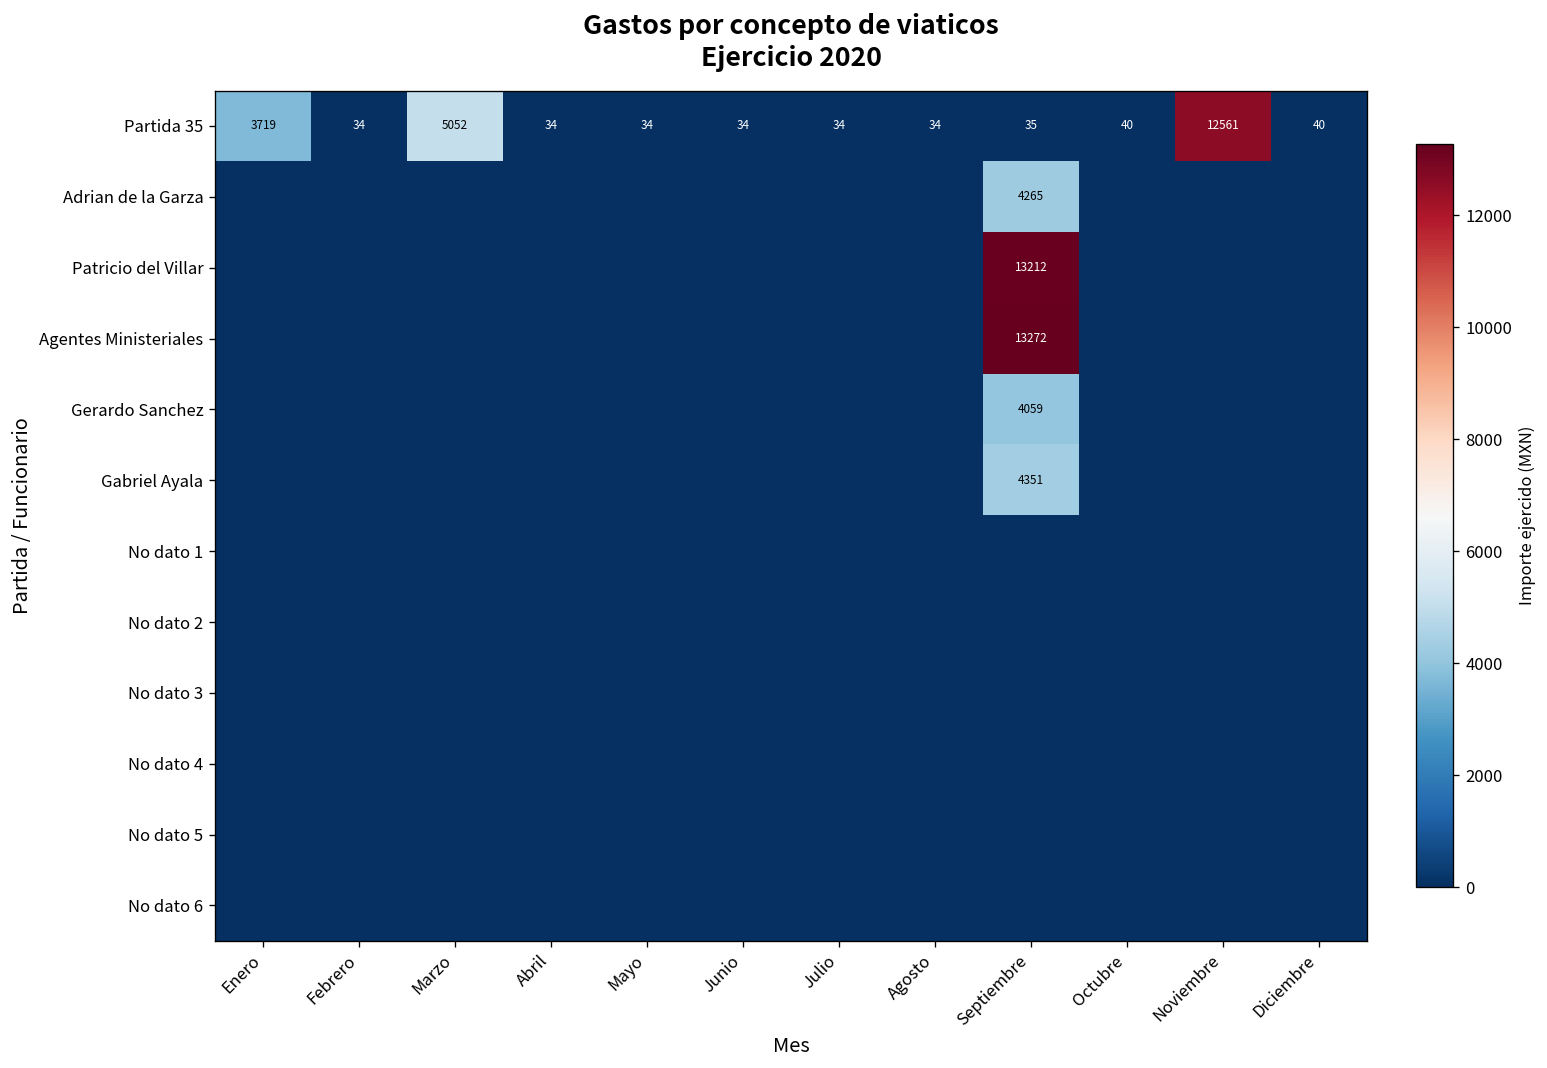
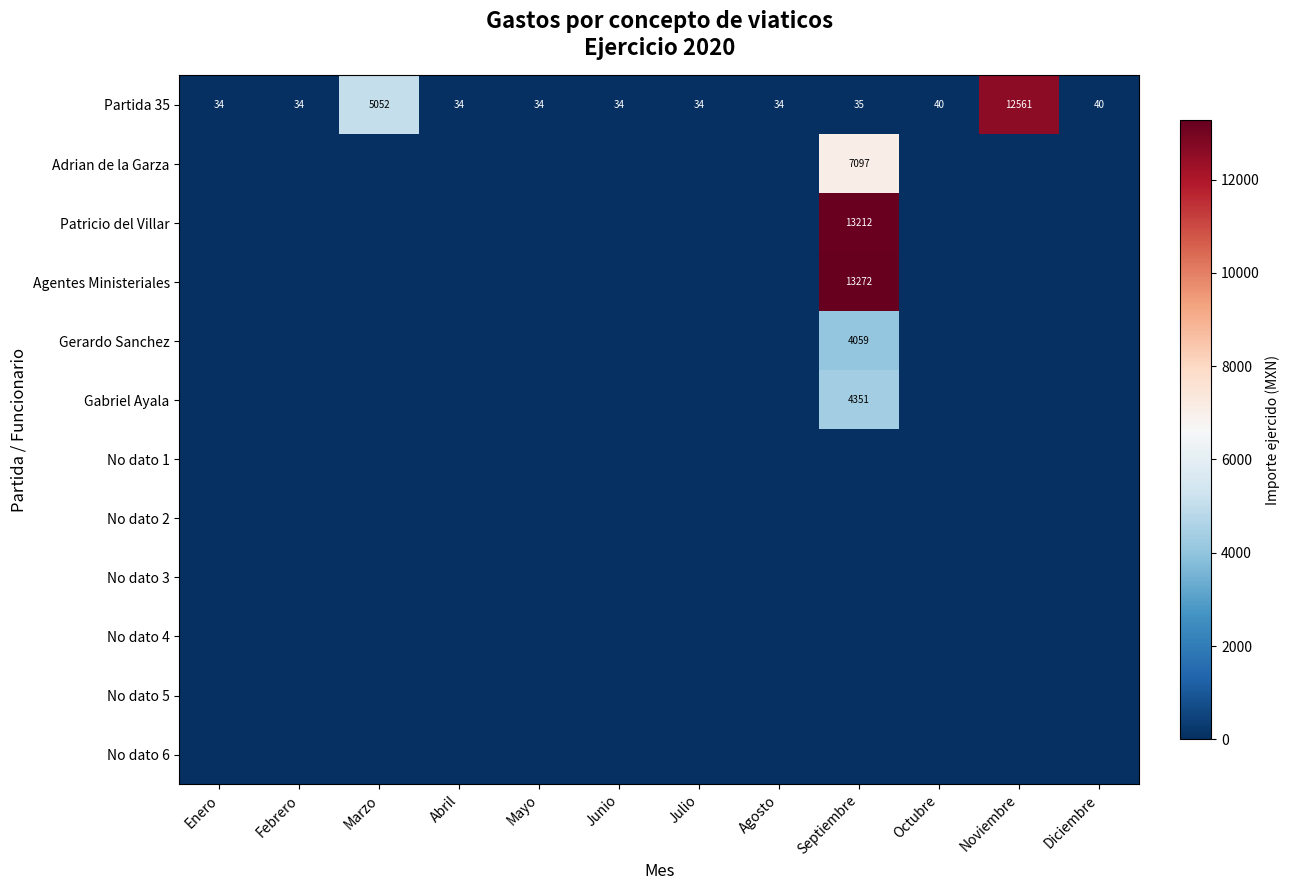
  {
    "Partida 35": {
-     "Enero": 3719,
+     "Enero": 34,
      "Febrero": 34,
      "Marzo": 5052,
      "Abril": 34,
      "Mayo": 34,
      "Junio": 34,
      "Julio": 34,
      "Agosto": 34,
      "Septiembre": 35,
      "Octubre": 40,
      "Noviembre": 12561,
      "Diciembre": 40
    },
    "Adrian de la Garza": {
-     "Septiembre": 4265
+     "Septiembre": 7097
    },
    "Patricio del Villar": {
      "Septiembre": 13212
    },
    "Agentes Ministeriales": {
      "Septiembre": 13272
    },
    "Gerardo Sanchez": {
      "Septiembre": 4059
    },
    "Gabriel Ayala": {
      "Septiembre": 4351
    }
  }
